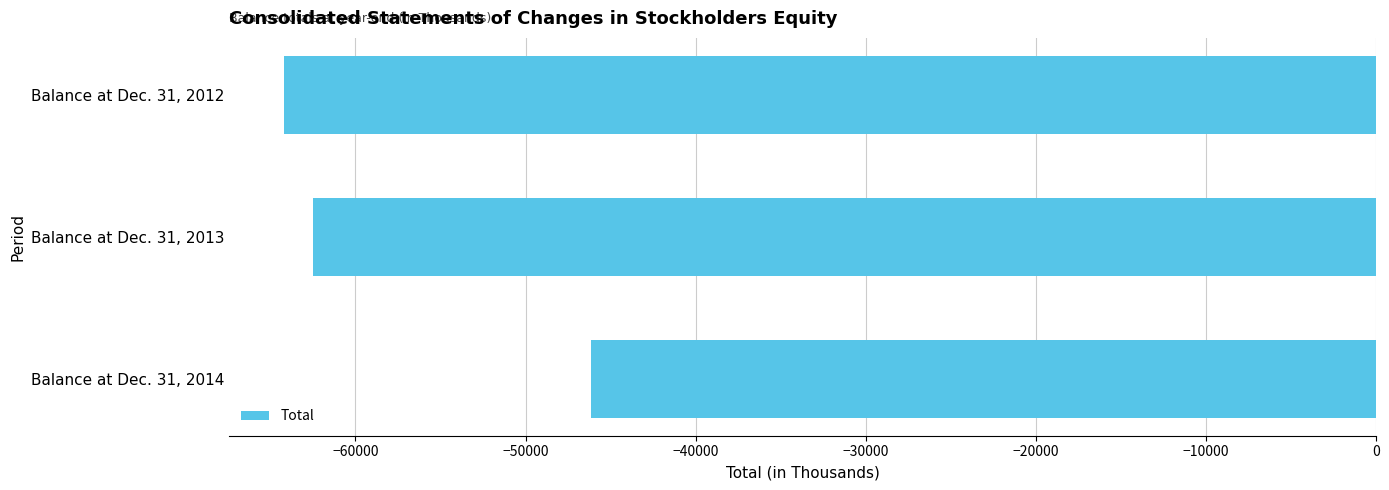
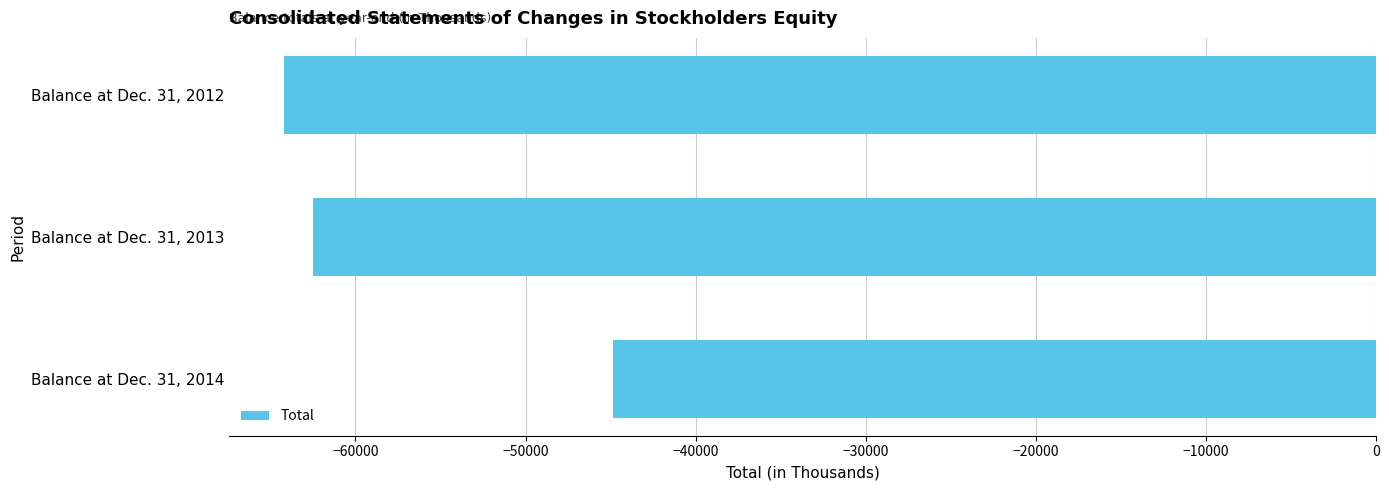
  {
    "Balance at Dec. 31, 2012": -64200,
    "Balance at Dec. 31, 2013": -62500,
-   "Balance at Dec. 31, 2014": -46200
+   "Balance at Dec. 31, 2014": -44800
  }
